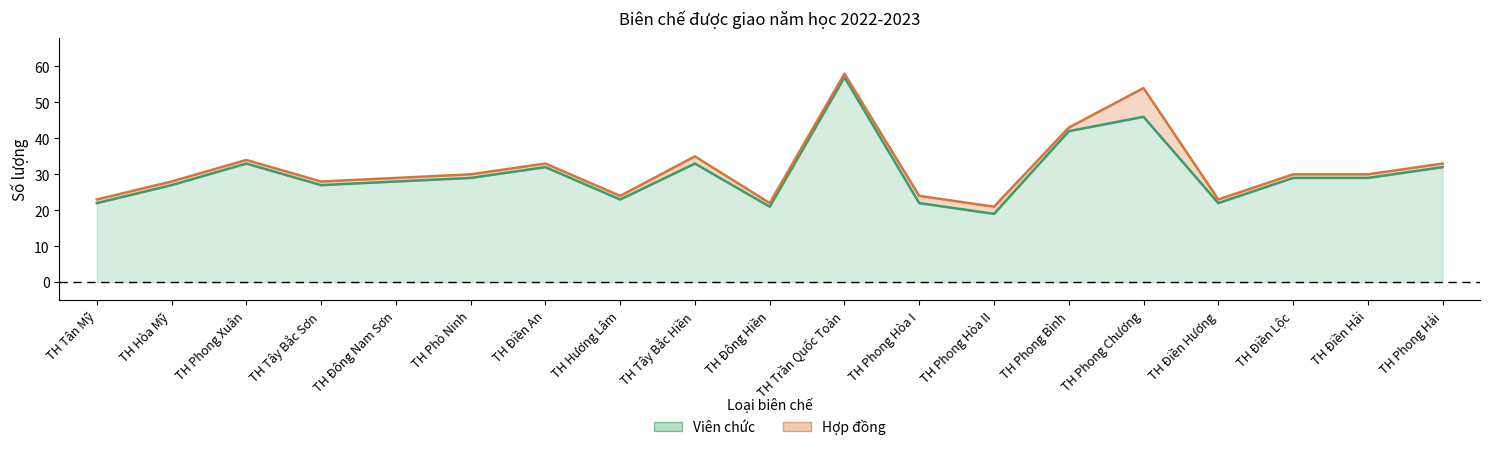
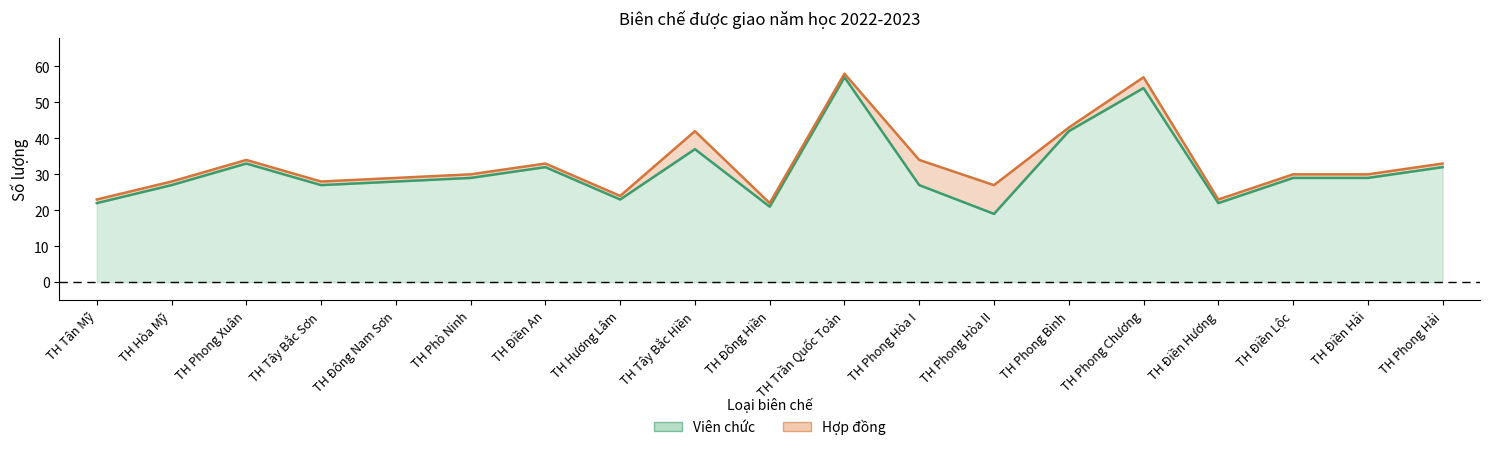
  {
    "Viên chức": {
      "TH Tân Mỹ": 22,
      "TH Hòa Mỹ": 27,
      "TH Phong Xuân": 33,
      "TH Tây Bắc Sơn": 27,
      "TH Đông Nam Sơn": 28,
      "TH Phò Ninh": 29,
      "TH Điền An": 32,
      "TH Hương Lâm": 23,
-     "TH Tây Bắc Hiền": 33,
+     "TH Tây Bắc Hiền": 37,
      "TH Đông Hiền": 21,
      "TH Trần Quốc Toản": 57,
-     "TH Phong Hòa I": 22,
+     "TH Phong Hòa I": 27,
      "TH Phong Hòa II": 19,
      "TH Phong Bình": 42,
-     "TH Phong Chương": 46,
+     "TH Phong Chương": 54,
      "TH Điền Hương": 22,
      "TH Điền Lộc": 29,
      "TH Điền Hải": 29,
      "TH Phong Hải": 32
    },
    "Hợp đồng": {
      "TH Tân Mỹ": 1,
      "TH Hòa Mỹ": 1,
      "TH Phong Xuân": 1,
      "TH Tây Bắc Sơn": 1,
      "TH Đông Nam Sơn": 1,
      "TH Phò Ninh": 1,
      "TH Điền An": 1,
      "TH Hương Lâm": 1,
-     "TH Tây Bắc Hiền": 2,
+     "TH Tây Bắc Hiền": 5,
      "TH Đông Hiền": 1,
      "TH Trần Quốc Toản": 1,
-     "TH Phong Hòa I": 2,
-     "TH Phong Hòa II": 2,
+     "TH Phong Hòa I": 7,
+     "TH Phong Hòa II": 8,
      "TH Phong Bình": 1,
-     "TH Phong Chương": 8,
+     "TH Phong Chương": 3,
      "TH Điền Hương": 1,
      "TH Điền Lộc": 1,
      "TH Điền Hải": 1,
      "TH Phong Hải": 1
    }
  }
